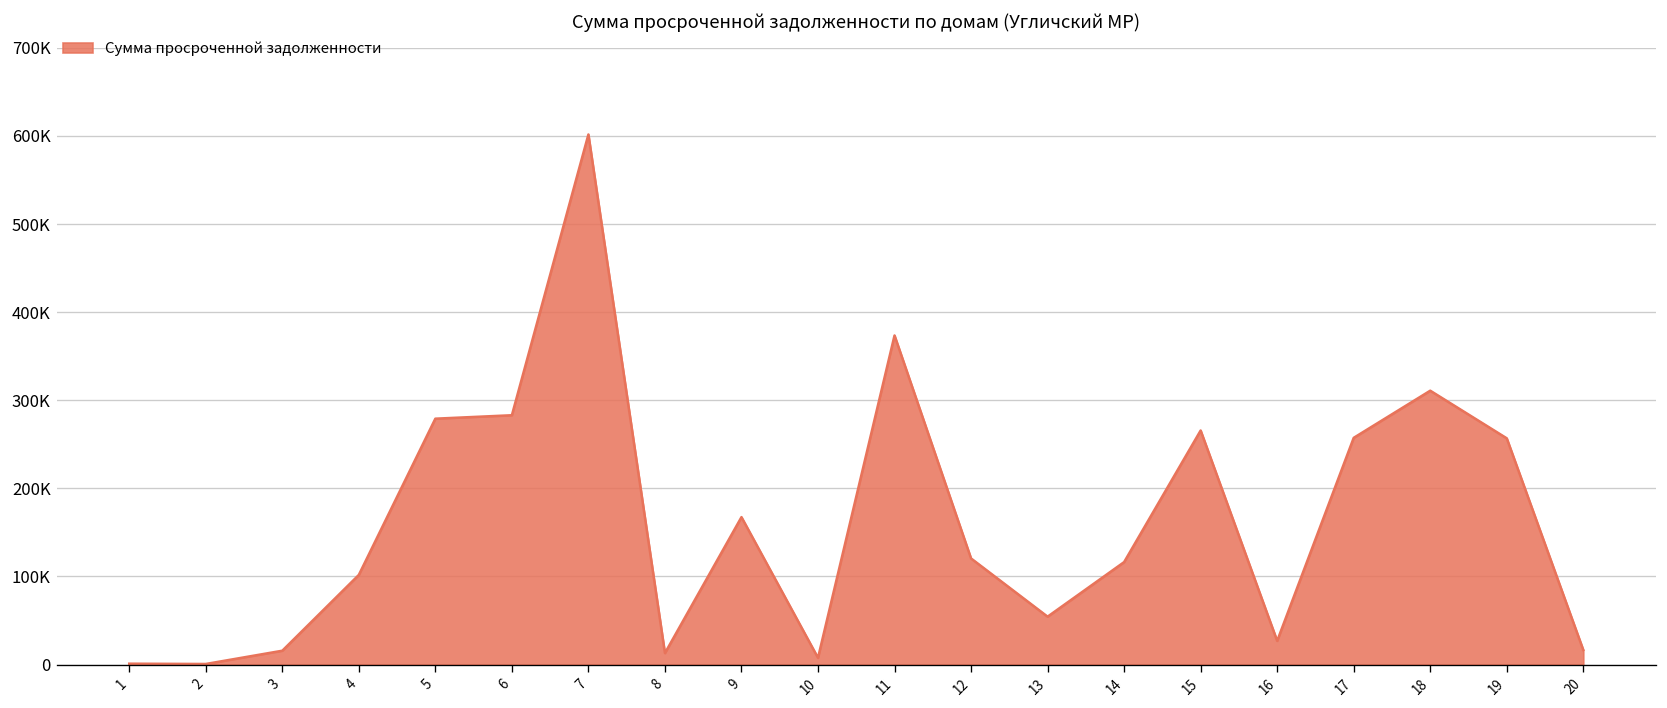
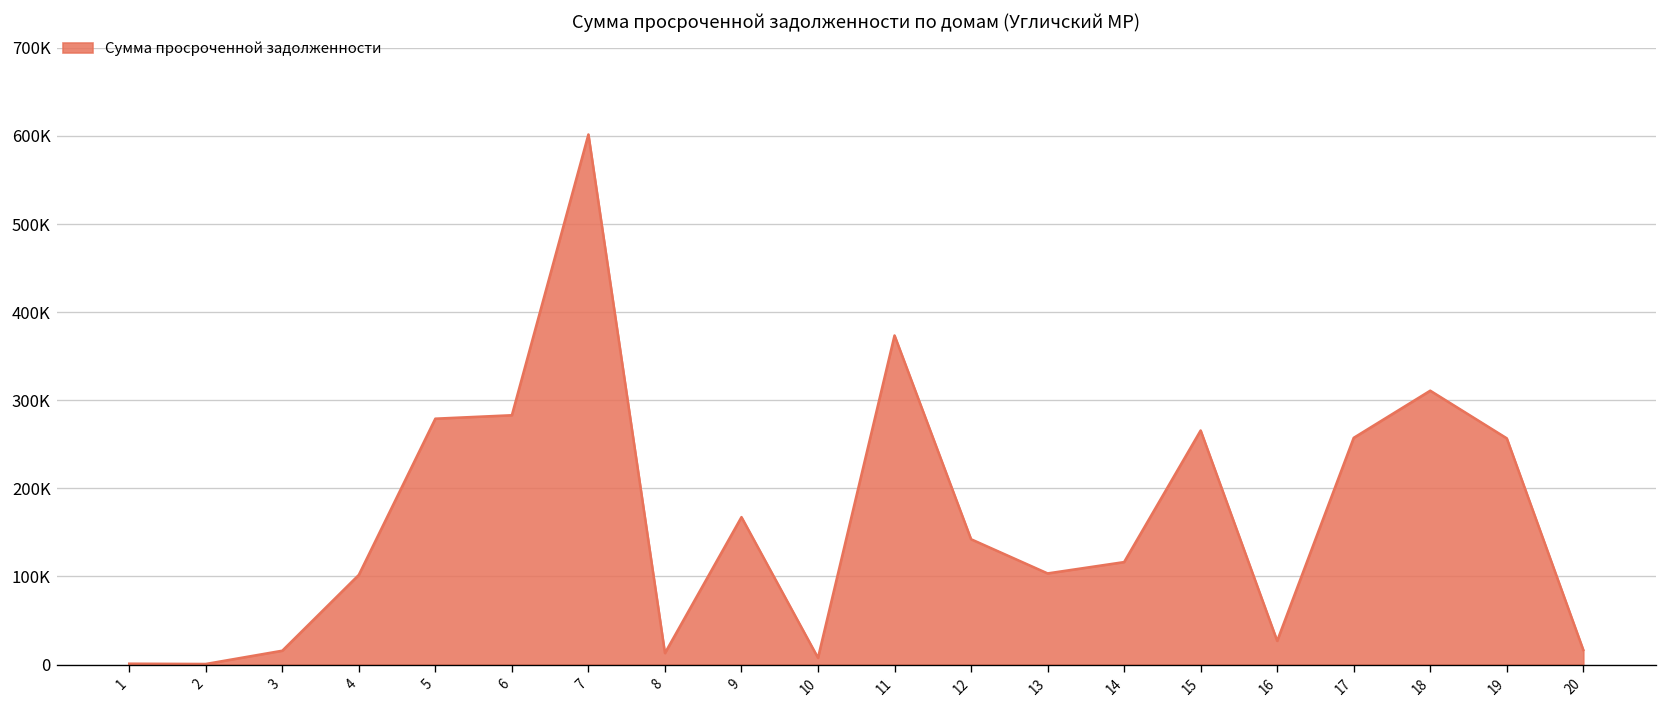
  {
    "1": 0,
    "2": 0,
    "3": 20000,
    "4": 100000,
    "5": 280000,
    "6": 280000,
    "7": 600000,
    "8": 10000,
    "9": 170000,
    "10": 10000,
    "11": 370000,
-   "12": 120000,
-   "13": 50000,
+   "12": 140000,
+   "13": 100000,
    "14": 120000,
    "15": 270000,
    "16": 30000,
    "17": 260000,
    "18": 310000,
    "19": 260000,
    "20": 20000
  }
